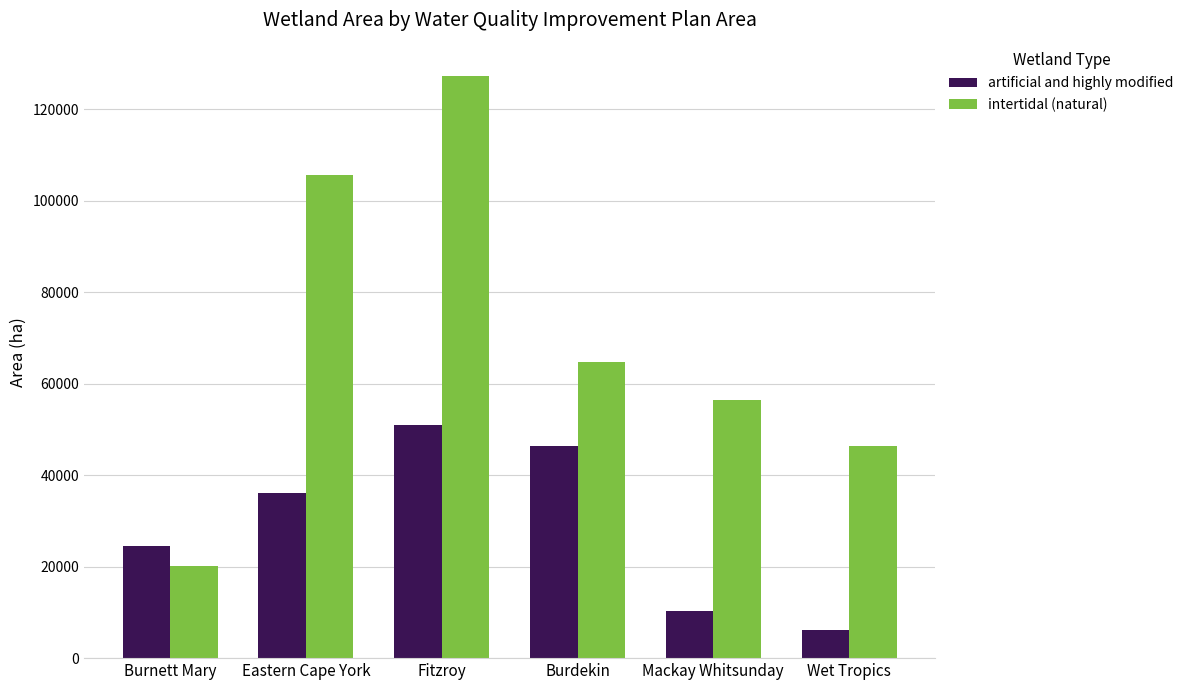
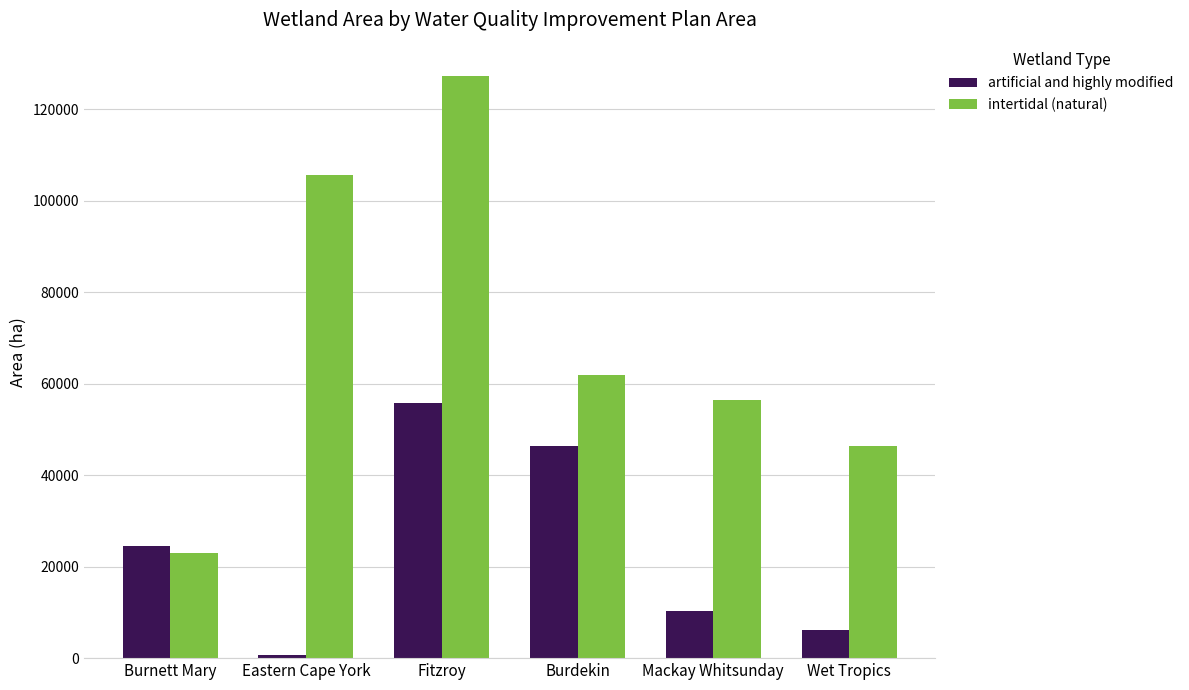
  {
    "artificial and highly modified": {
      "Burnett Mary": 24000,
-     "Eastern Cape York": 36000,
-     "Fitzroy": 51000,
+     "Eastern Cape York": 1000,
+     "Fitzroy": 56000,
      "Burdekin": 46000,
      "Mackay Whitsunday": 10000,
      "Wet Tropics": 6000
    },
    "intertidal (natural)": {
-     "Burnett Mary": 20000,
+     "Burnett Mary": 23000,
      "Eastern Cape York": 106000,
      "Fitzroy": 127000,
-     "Burdekin": 65000,
+     "Burdekin": 62000,
      "Mackay Whitsunday": 56000,
      "Wet Tropics": 46000
    }
  }
